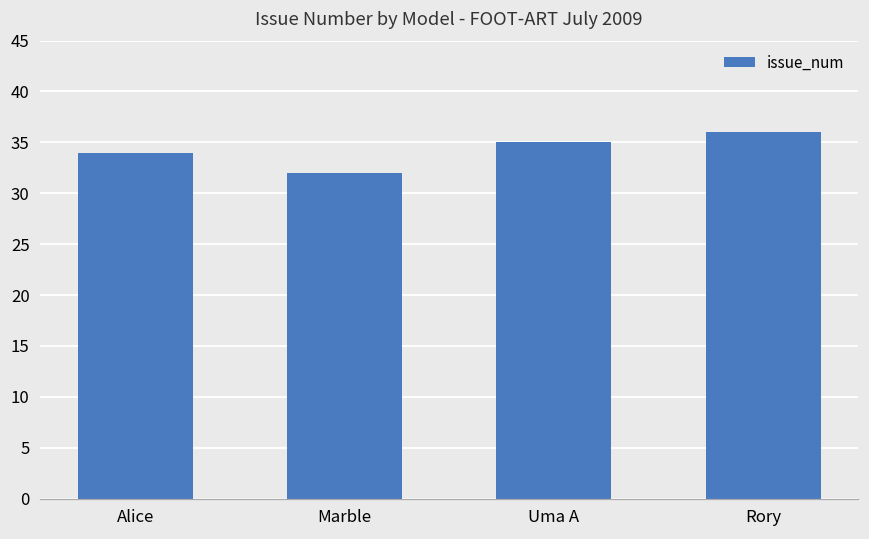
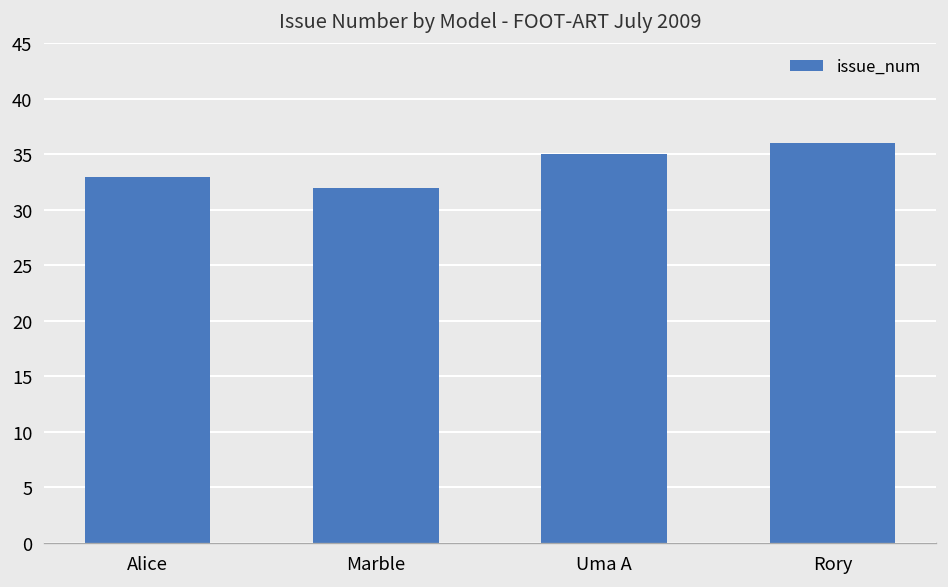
  {
-   "Alice": 34,
+   "Alice": 33,
    "Marble": 32,
    "Uma A": 35,
    "Rory": 36
  }
